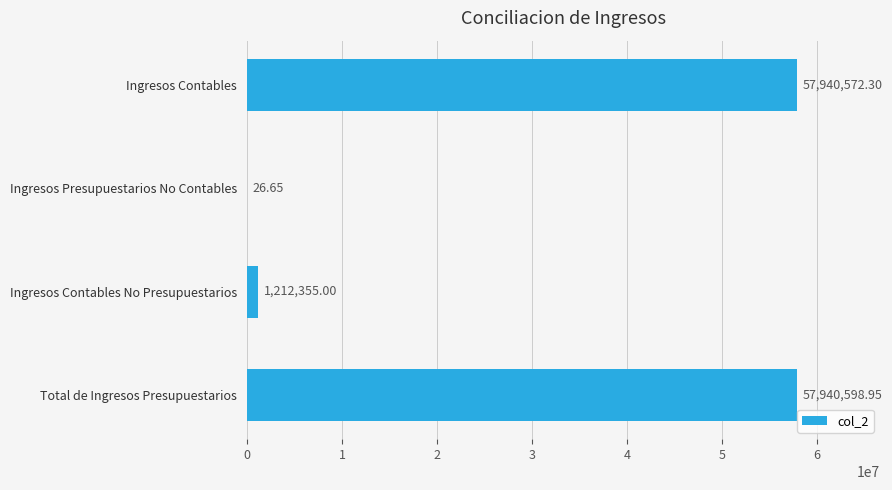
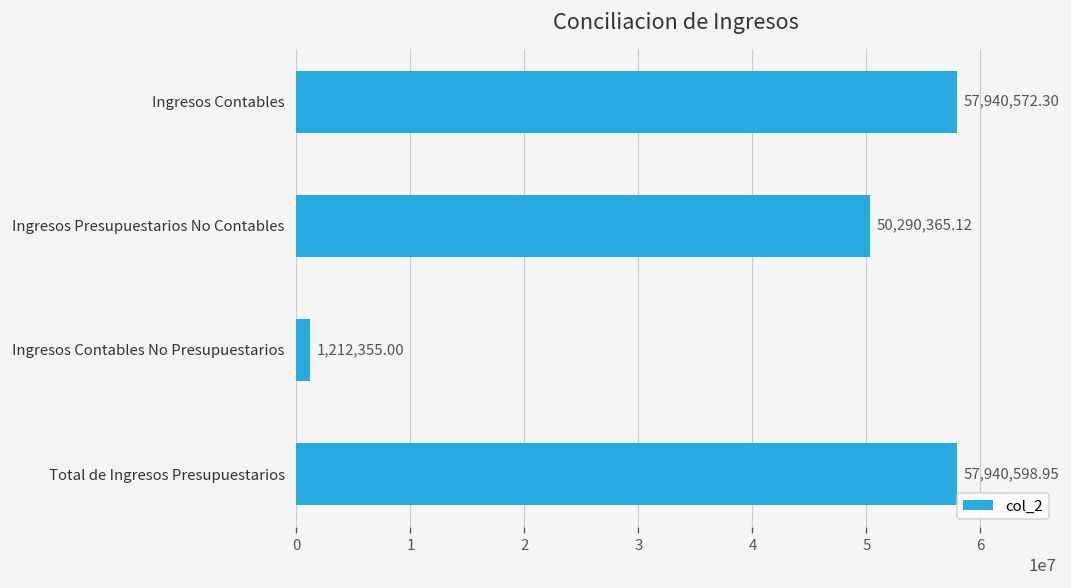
  {
    "Ingresos Contables": "57,940,572.30",
-   "Ingresos Presupuestarios No Contables": "26.65",
+   "Ingresos Presupuestarios No Contables": "50,290,365.12",
    "Ingresos Contables No Presupuestarios": "1,212,355.00",
    "Total de Ingresos Presupuestarios": "57,940,598.95"
  }
